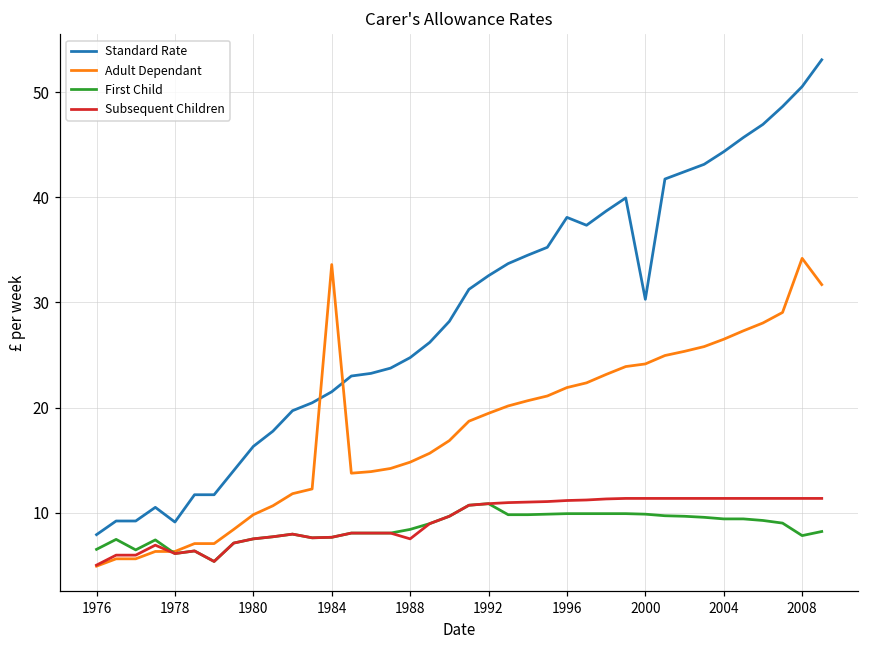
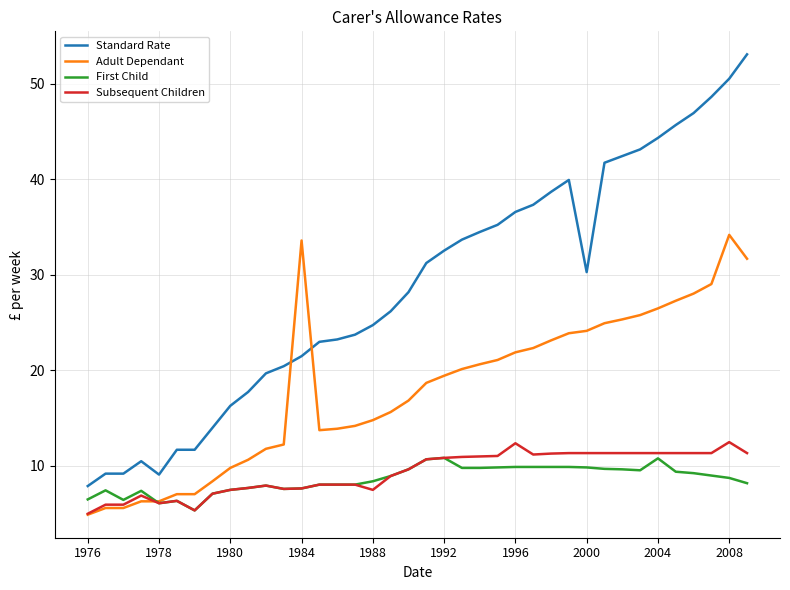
  {
    "Standard Rate": {
      "1976": 8,
      "1978": 9,
      "1980": 16,
      "1984": 22,
      "1988": 25,
      "1992": 33,
-     "1996": 38,
+     "1996": 37,
      "2000": 30,
      "2004": 44,
      "2008": 51
    },
    "Adult Dependant": {
      "1980": 10,
      "1984": 34,
      "1988": 15,
      "1992": 19,
      "1996": 22,
      "2000": 24,
      "2004": 27,
      "2008": 34
    },
    "First Child": {
      "1976": 7,
      "1988": 8,
      "1996": 10,
      "2000": 10,
-     "2004": 9,
-     "2008": 8
+     "2004": 11,
+     "2008": 9
    },
    "Subsequent Children": {
      "1988": 8,
-     "1996": 11,
+     "1996": 12,
      "2000": 11,
      "2004": 11,
-     "2008": 11
+     "2008": 13
    }
  }
